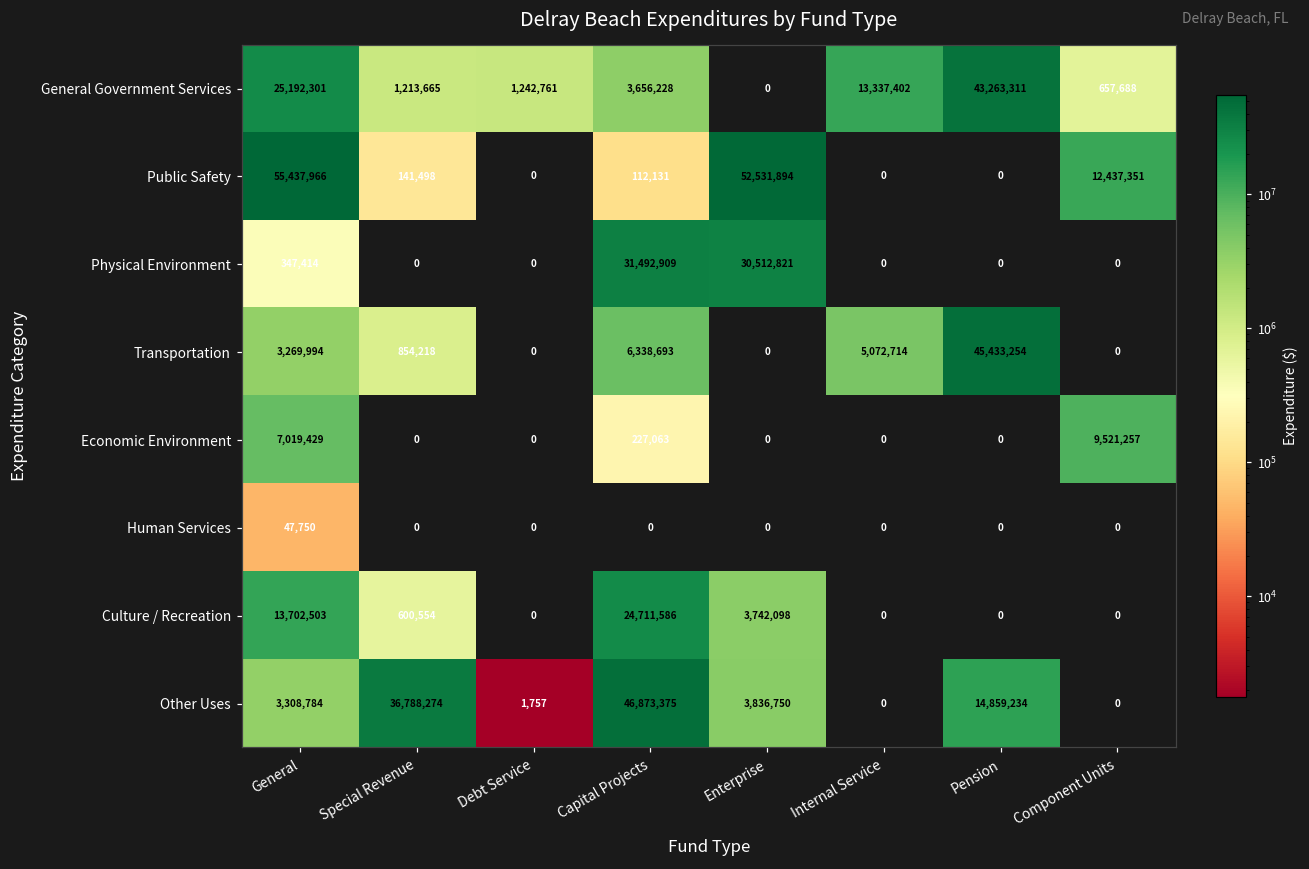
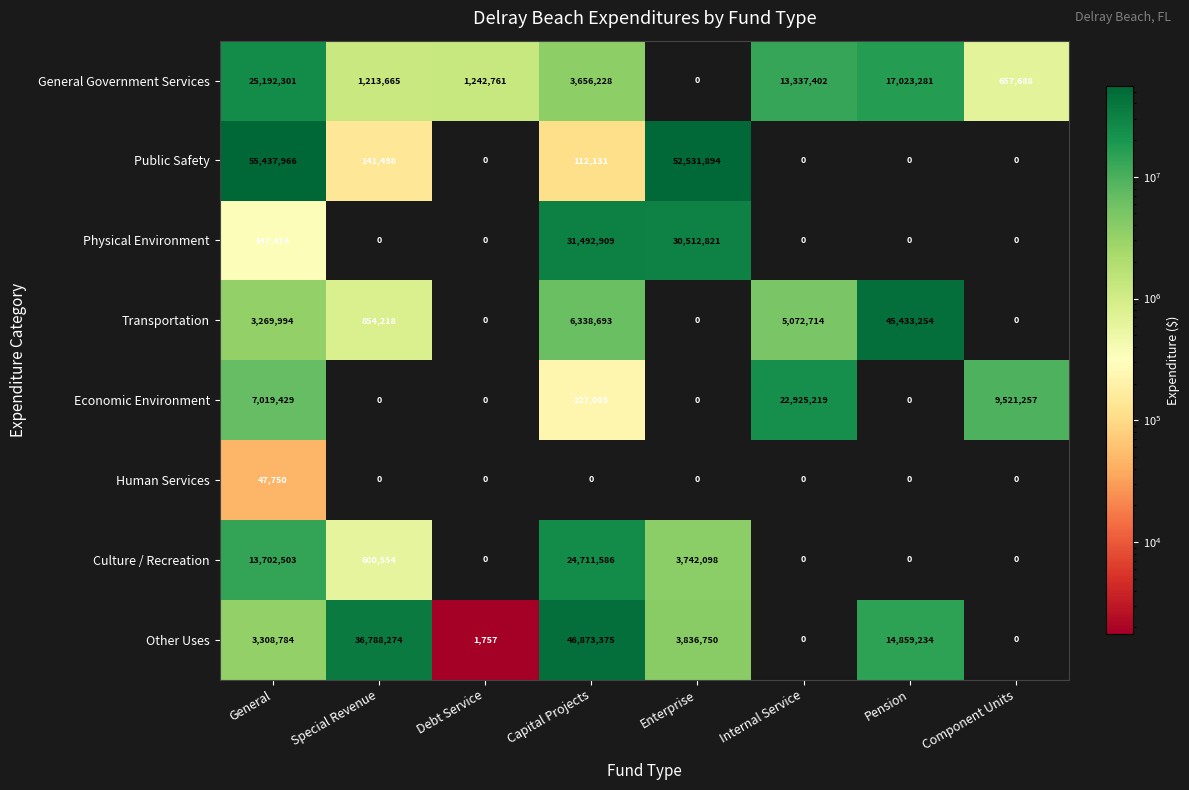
  {
    "General Government Services": {
      "General": "25,192,301",
      "Special Revenue": "1,213,665",
      "Debt Service": "1,242,761",
      "Capital Projects": "3,656,228",
      "Enterprise": "0",
      "Internal Service": "13,337,402",
-     "Pension": "43,263,311",
+     "Pension": "17,023,281",
      "Component Units": "657,688"
    },
    "Public Safety": {
      "General": "55,437,966",
      "Special Revenue": "141,498",
      "Debt Service": "0",
      "Capital Projects": "112,131",
      "Enterprise": "52,531,894",
      "Internal Service": "0",
      "Pension": "0",
-     "Component Units": "12,437,351"
+     "Component Units": "0"
    },
    "Physical Environment": {
      "General": "347,414",
      "Special Revenue": "0",
      "Debt Service": "0",
      "Capital Projects": "31,492,909",
      "Enterprise": "30,512,821",
      "Internal Service": "0",
      "Pension": "0",
      "Component Units": "0"
    },
    "Transportation": {
      "General": "3,269,994",
      "Special Revenue": "854,218",
      "Debt Service": "0",
      "Capital Projects": "6,338,693",
      "Enterprise": "0",
      "Internal Service": "5,072,714",
      "Pension": "45,433,254",
      "Component Units": "0"
    },
    "Economic Environment": {
      "General": "7,019,429",
      "Special Revenue": "0",
      "Debt Service": "0",
      "Capital Projects": "227,063",
      "Enterprise": "0",
-     "Internal Service": "0",
+     "Internal Service": "22,925,219",
      "Pension": "0",
      "Component Units": "9,521,257"
    },
    "Human Services": {
      "General": "47,750",
      "Special Revenue": "0",
      "Debt Service": "0",
      "Capital Projects": "0",
      "Enterprise": "0",
      "Internal Service": "0",
      "Pension": "0",
      "Component Units": "0"
    },
    "Culture / Recreation": {
      "General": "13,702,503",
      "Special Revenue": "600,554",
      "Debt Service": "0",
      "Capital Projects": "24,711,586",
      "Enterprise": "3,742,098",
      "Internal Service": "0",
      "Pension": "0",
      "Component Units": "0"
    },
    "Other Uses": {
      "General": "3,308,784",
      "Special Revenue": "36,788,274",
      "Debt Service": "1,757",
      "Capital Projects": "46,873,375",
      "Enterprise": "3,836,750",
      "Internal Service": "0",
      "Pension": "14,859,234",
      "Component Units": "0"
    }
  }
